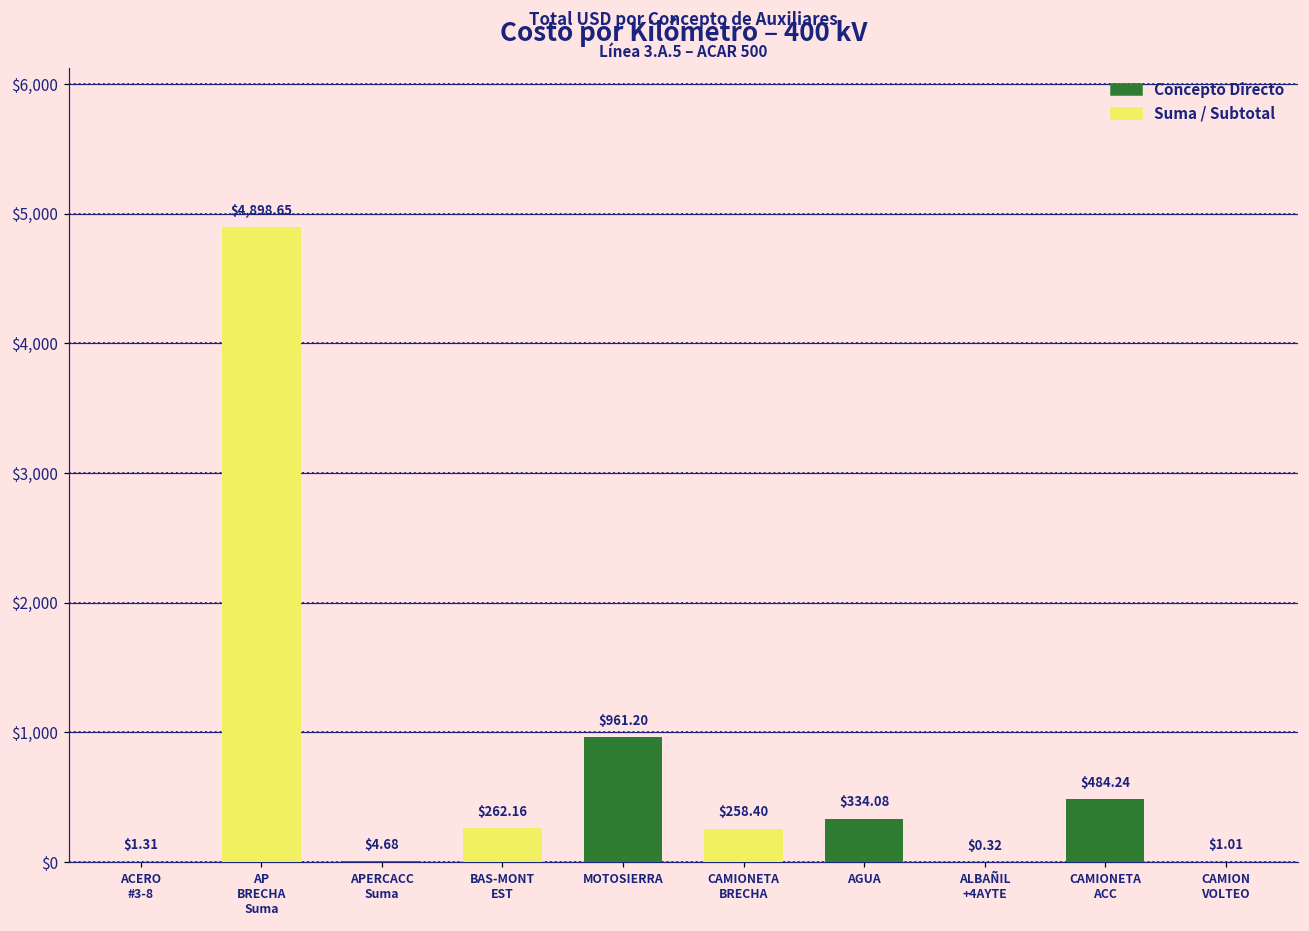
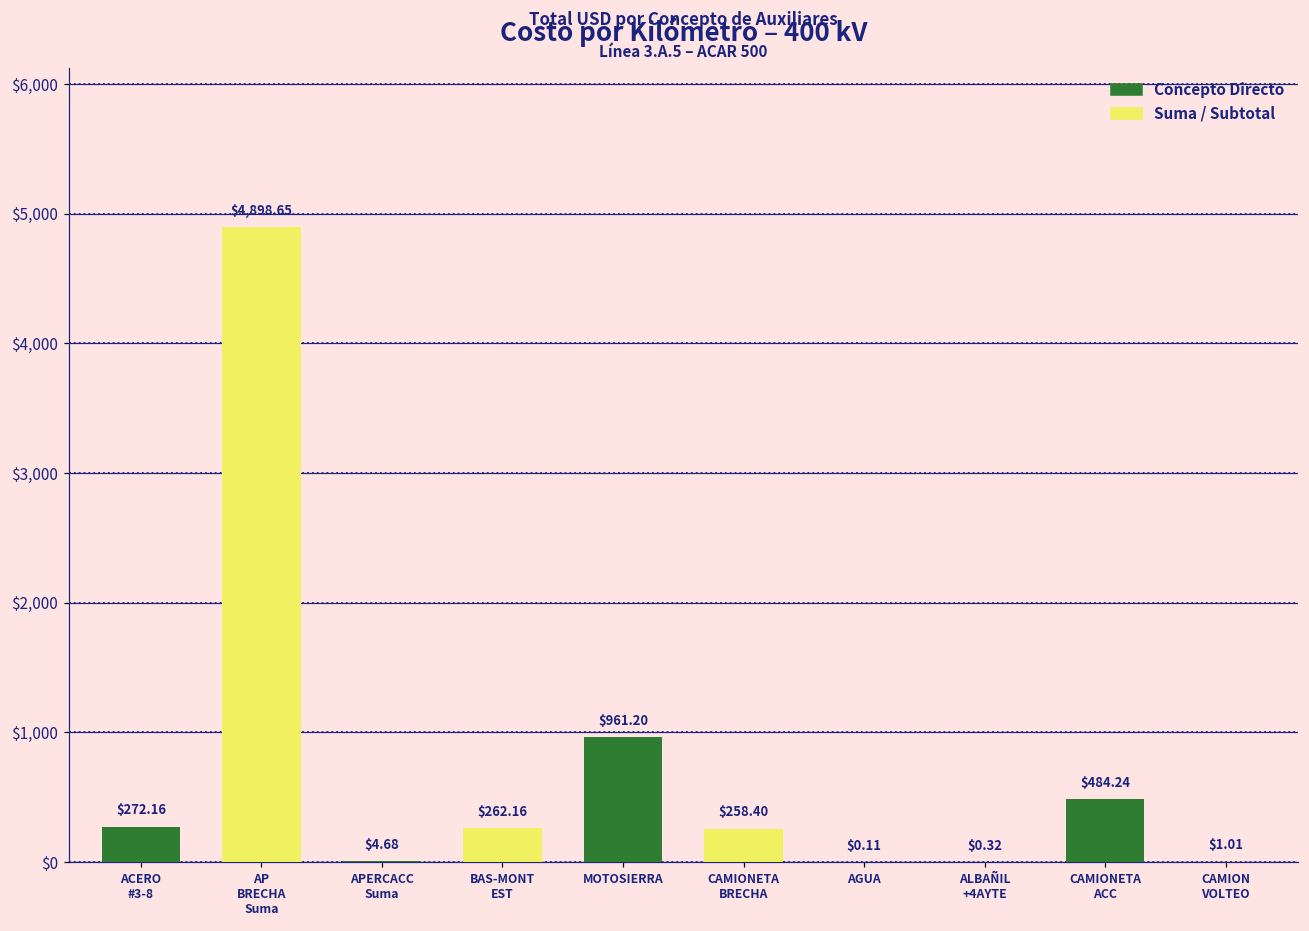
  {
-   "ACERO #3-8": "$1.31",
+   "ACERO #3-8": "$272.16",
    "AP BRECHA Suma": "$4,898.65",
    "APERCACC Suma": "$4.68",
    "BAS-MONT EST": "$262.16",
    "MOTOSIERRA": "$961.20",
    "CAMIONETA BRECHA": "$258.40",
-   "AGUA": "$334.08",
+   "AGUA": "$0.11",
    "ALBAÑIL +4AYTE": "$0.32",
    "CAMIONETA ACC": "$484.24",
    "CAMION VOLTEO": "$1.01"
  }
